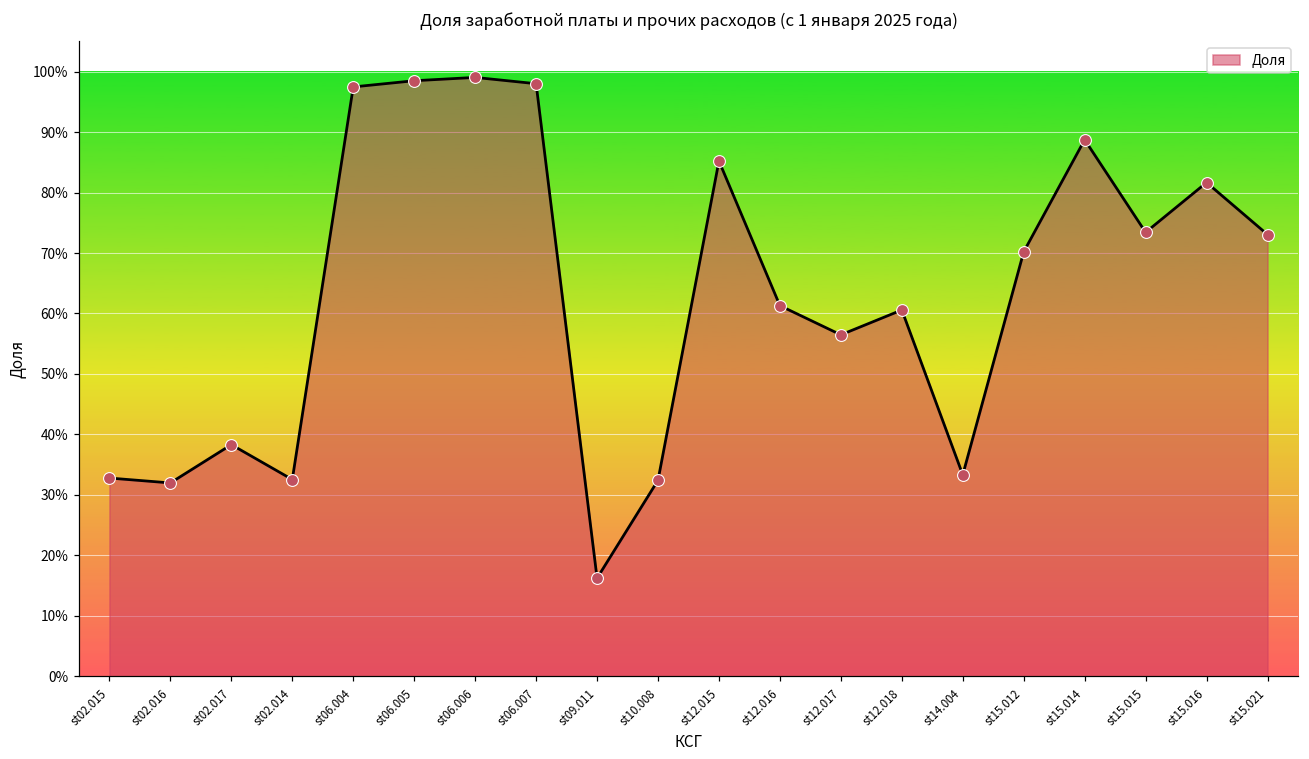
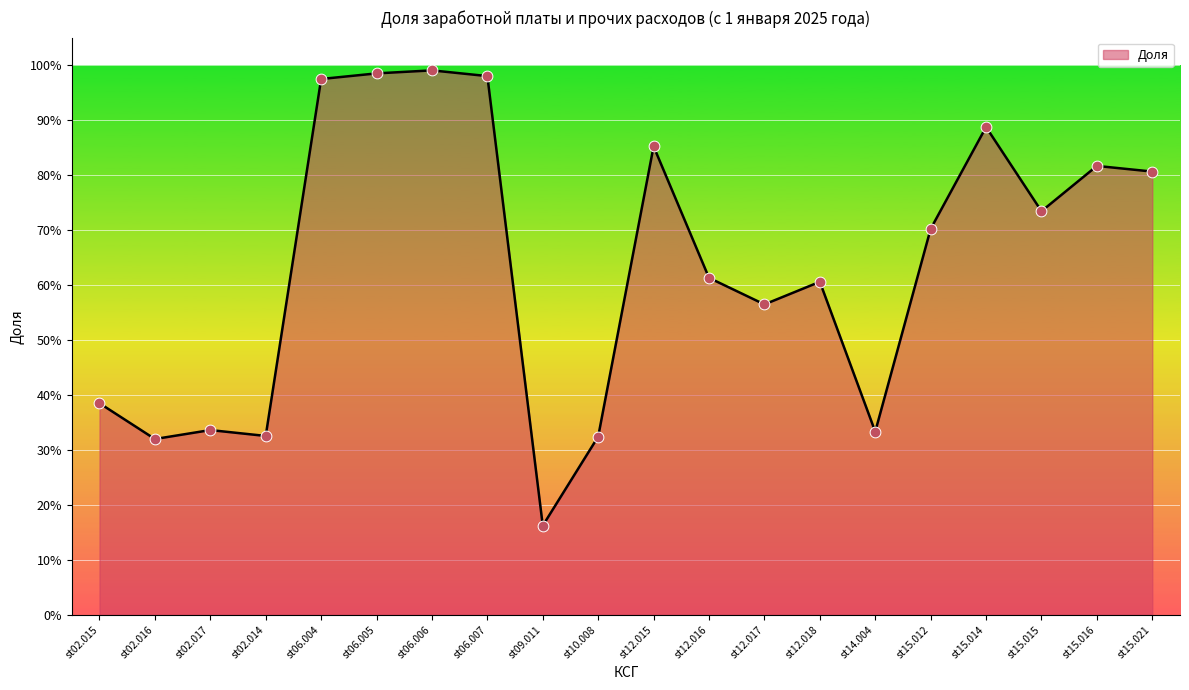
  {
-   "st02.015": "33%",
+   "st02.015": "38%",
    "st02.016": "32%",
-   "st02.017": "38%",
+   "st02.017": "34%",
    "st02.014": "33%",
    "st06.004": "97%",
    "st06.005": "98%",
    "st06.006": "99%",
    "st06.007": "98%",
    "st09.011": "16%",
    "st10.008": "32%",
    "st12.015": "85%",
    "st12.016": "61%",
    "st12.017": "56%",
    "st12.018": "61%",
    "st14.004": "33%",
    "st15.012": "70%",
    "st15.014": "89%",
    "st15.015": "73%",
    "st15.016": "82%",
-   "st15.021": "73%"
+   "st15.021": "81%"
  }
